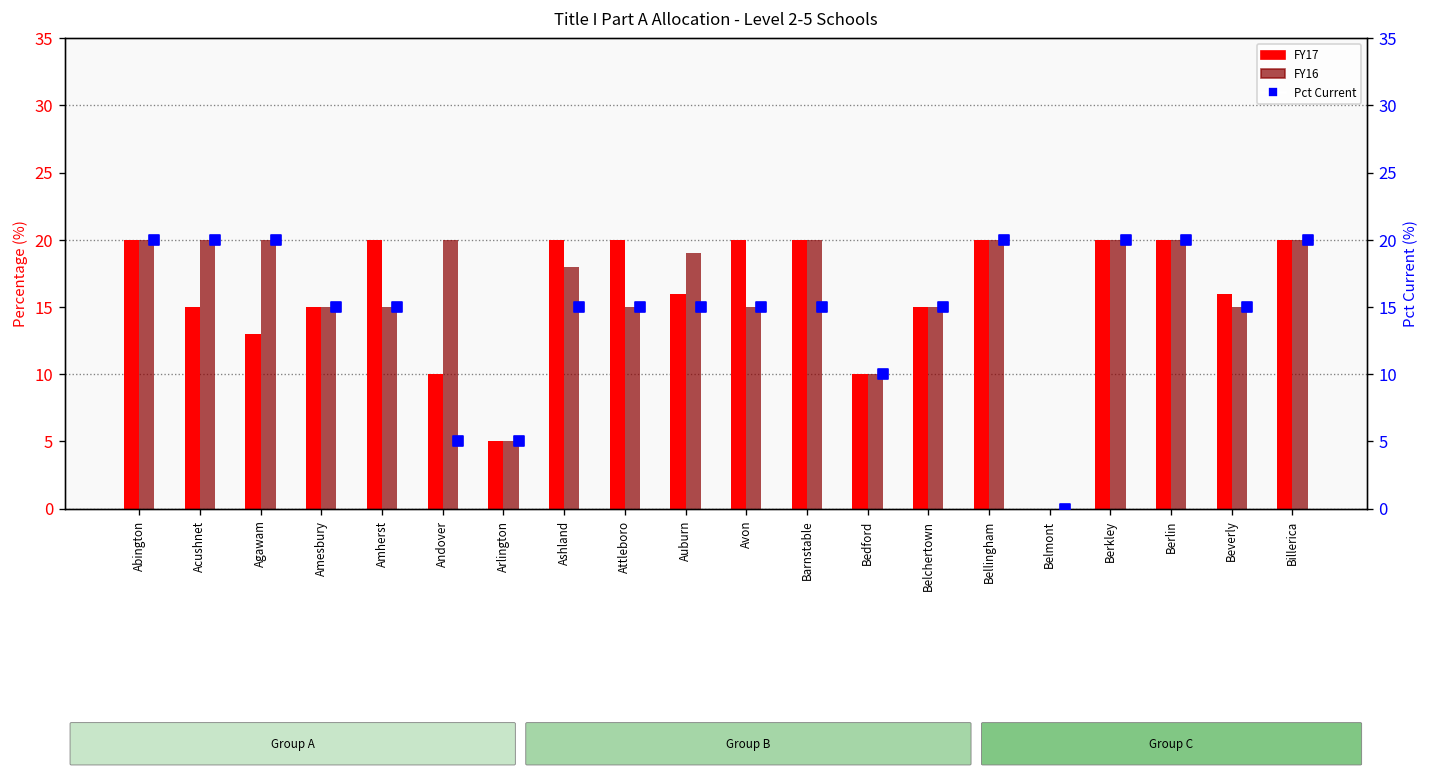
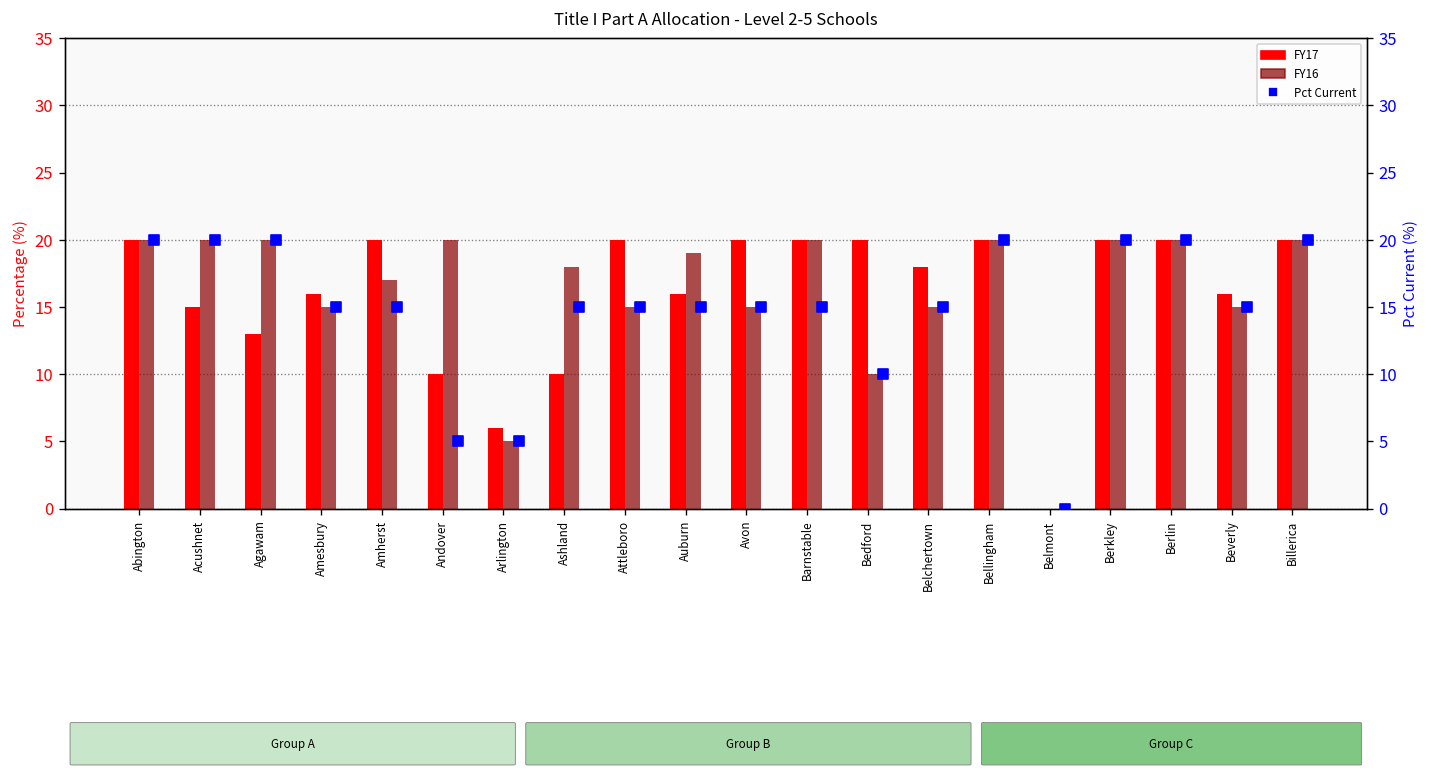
  {
    "FY17": {
      "Abington": 20.0,
      "Acushnet": 15.0,
      "Agawam": 13.0,
-     "Amesbury": 15.0,
+     "Amesbury": 16.0,
      "Amherst": 20.0,
      "Andover": 10.0,
-     "Arlington": 5.0,
-     "Ashland": 20.0,
+     "Arlington": 6.0,
+     "Ashland": 10.0,
      "Attleboro": 20.0,
      "Auburn": 16.0,
      "Avon": 20.0,
      "Barnstable": 20.0,
-     "Bedford": 10.0,
-     "Belchertown": 15.0,
+     "Bedford": 20.0,
+     "Belchertown": 18.0,
      "Bellingham": 20.0,
      "Belmont": 0.0,
      "Berkley": 20.0,
      "Berlin": 20.0,
      "Beverly": 16.0,
      "Billerica": 20.0
    },
    "FY16": {
      "Abington": 20.0,
      "Acushnet": 20.0,
      "Agawam": 20.0,
      "Amesbury": 15.0,
-     "Amherst": 15.0,
+     "Amherst": 17.0,
      "Andover": 20.0,
      "Arlington": 5.0,
      "Ashland": 18.0,
      "Attleboro": 15.0,
      "Auburn": 19.0,
      "Avon": 15.0,
      "Barnstable": 20.0,
      "Bedford": 10.0,
      "Belchertown": 15.0,
      "Bellingham": 20.0,
      "Belmont": 0.0,
      "Berkley": 20.0,
      "Berlin": 20.0,
      "Beverly": 15.0,
      "Billerica": 20.0
    }
  }
